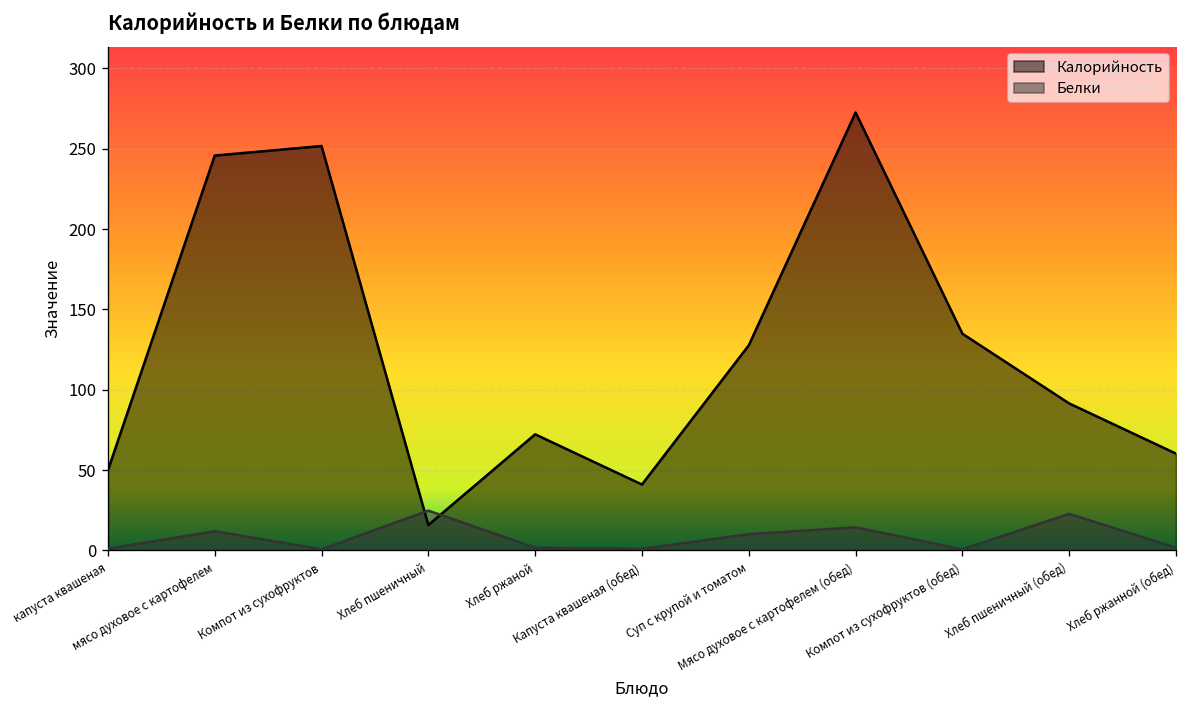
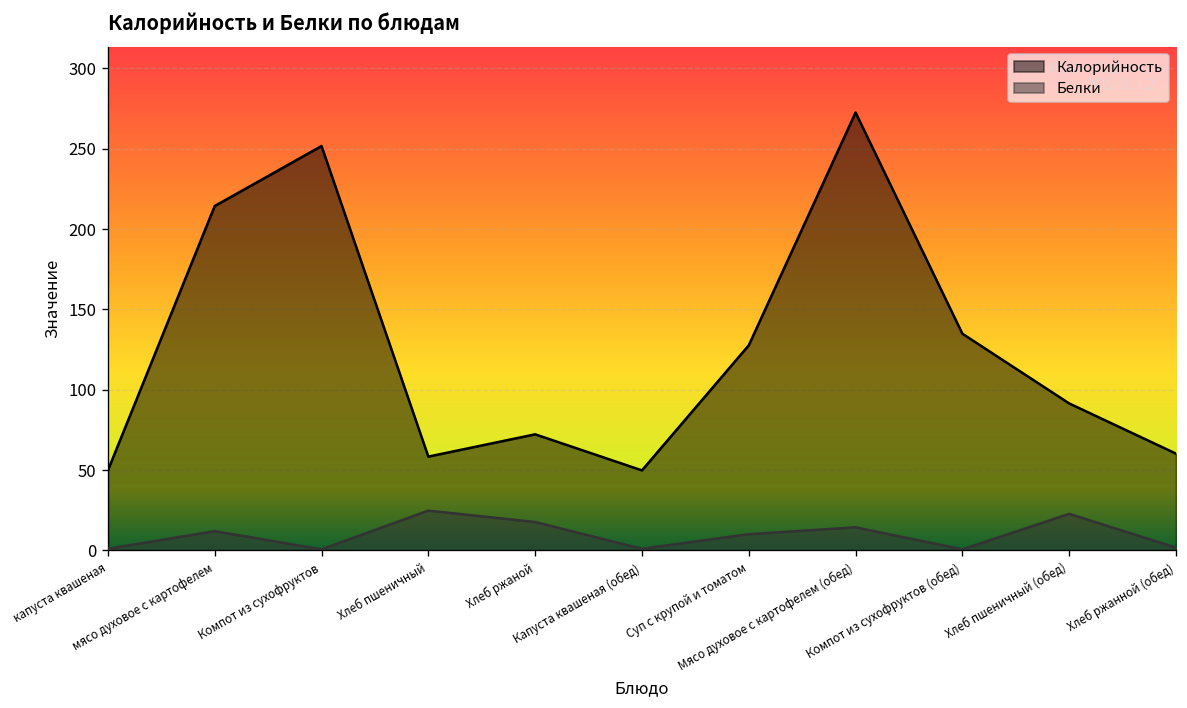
  {
    "Калорийность": {
      "капуста квашеная": 50,
-     "мясо духовое с картофелем": 246,
+     "мясо духовое с картофелем": 214,
      "Компот из сухофруктов": 252,
-     "Хлеб пшеничный": 16,
+     "Хлеб пшеничный": 58,
      "Хлеб ржаной": 72,
-     "Капуста квашеная (обед)": 41,
+     "Капуста квашеная (обед)": 50,
      "Суп с крупой и томатом": 128,
      "Мясо духовое с картофелем (обед)": 273,
      "Компот из сухофруктов (обед)": 135,
      "Хлеб пшеничный (обед)": 91,
      "Хлеб ржанной (обед)": 60
    },
    "Белки": {
      "капуста квашеная": 1,
      "мясо духовое с картофелем": 12,
      "Компот из сухофруктов": 1,
      "Хлеб пшеничный": 25,
-     "Хлеб ржаной": 2,
+     "Хлеб ржаной": 18,
      "Капуста квашеная (обед)": 1,
      "Суп с крупой и томатом": 10,
      "Мясо духовое с картофелем (обед)": 14,
      "Компот из сухофруктов (обед)": 1,
      "Хлеб пшеничный (обед)": 23,
      "Хлеб ржанной (обед)": 2
    }
  }
